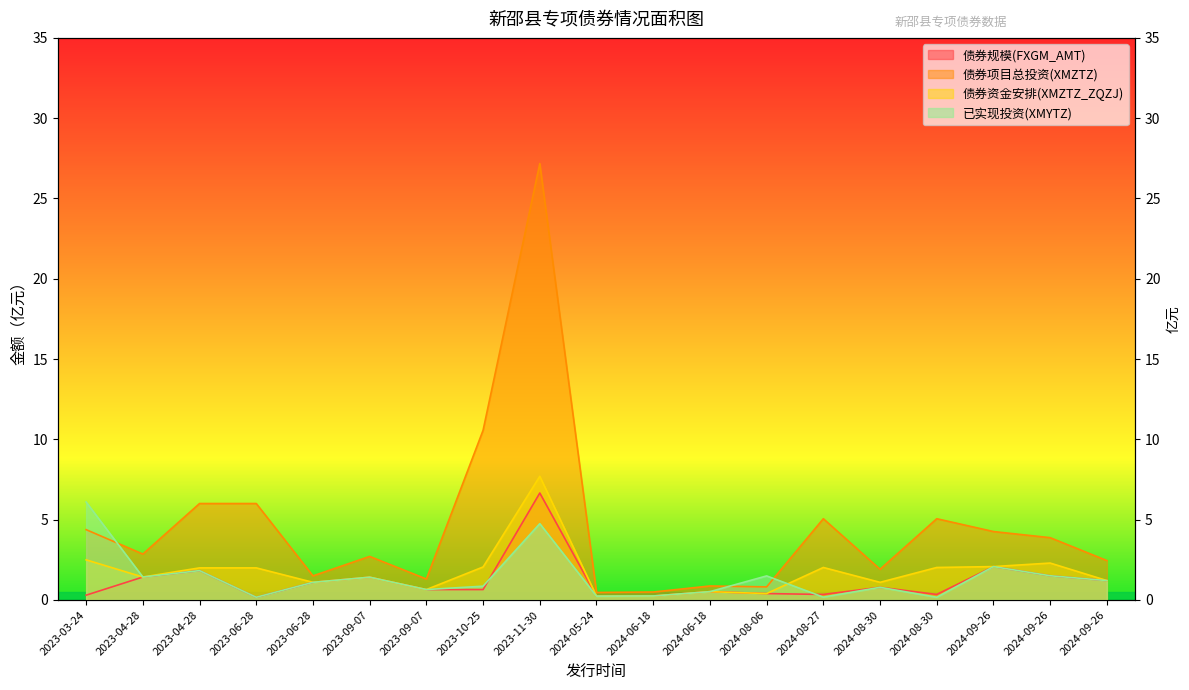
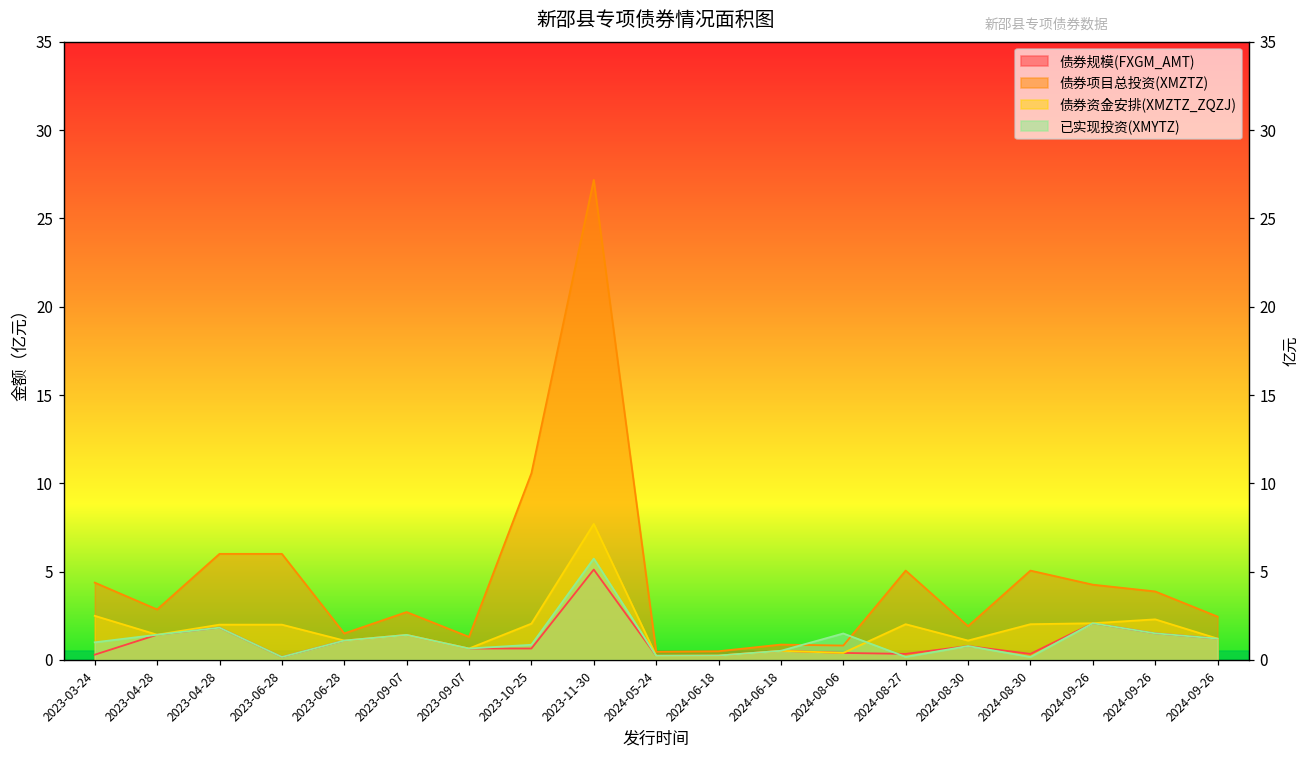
  {
    "债券规模(FXGM_AMT)": {
      "2023-10-25": 0.7,
-     "2023-11-30": 6.7
+     "2023-11-30": 5.1
    },
    "已实现投资(XMYTZ)": {
-     "2023-03-24": 6.1,
+     "2023-03-24": 1.0,
      "2023-10-25": 0.9,
-     "2023-11-30": 4.8,
+     "2023-11-30": 5.7,
      "2024-08-06": 1.5
    }
  }
